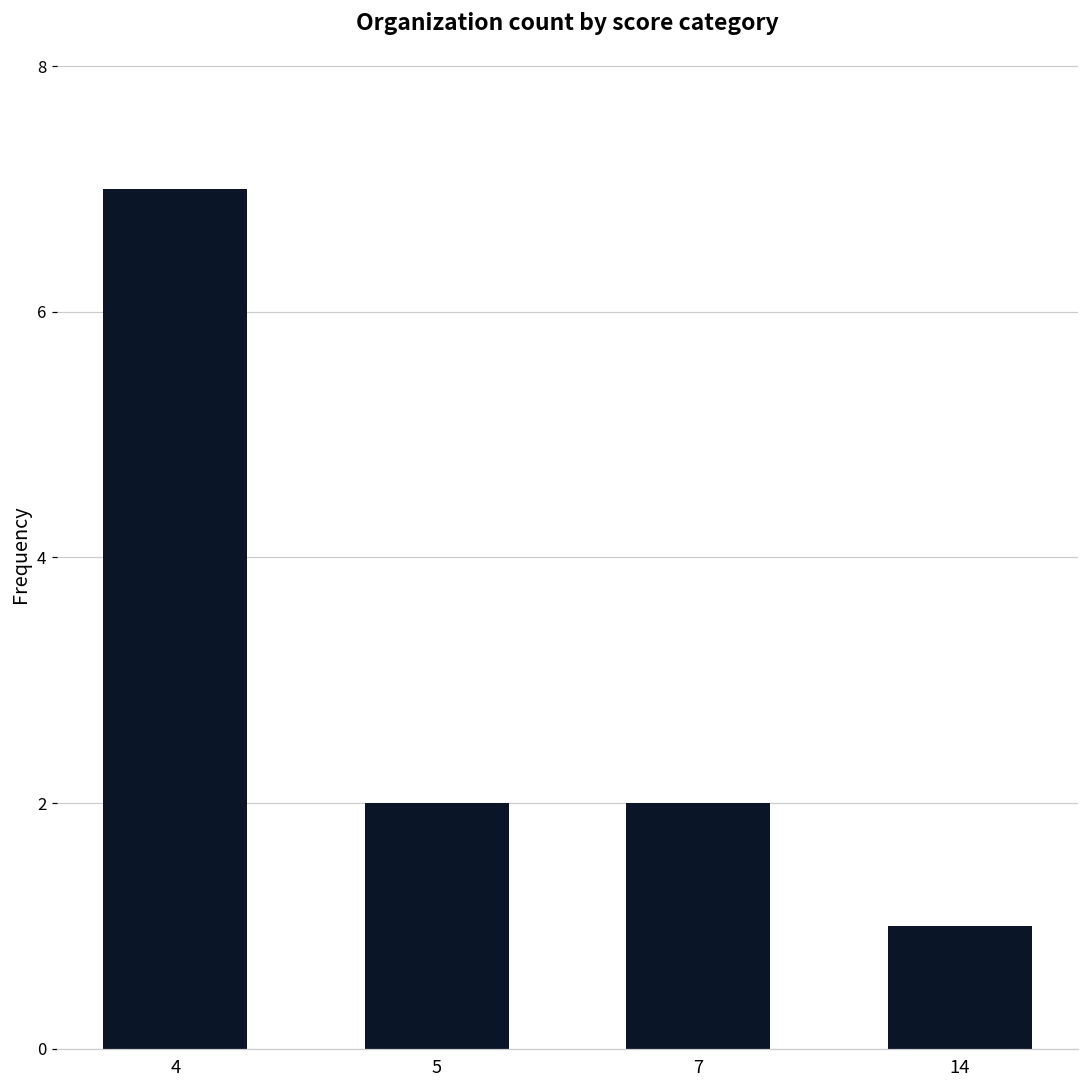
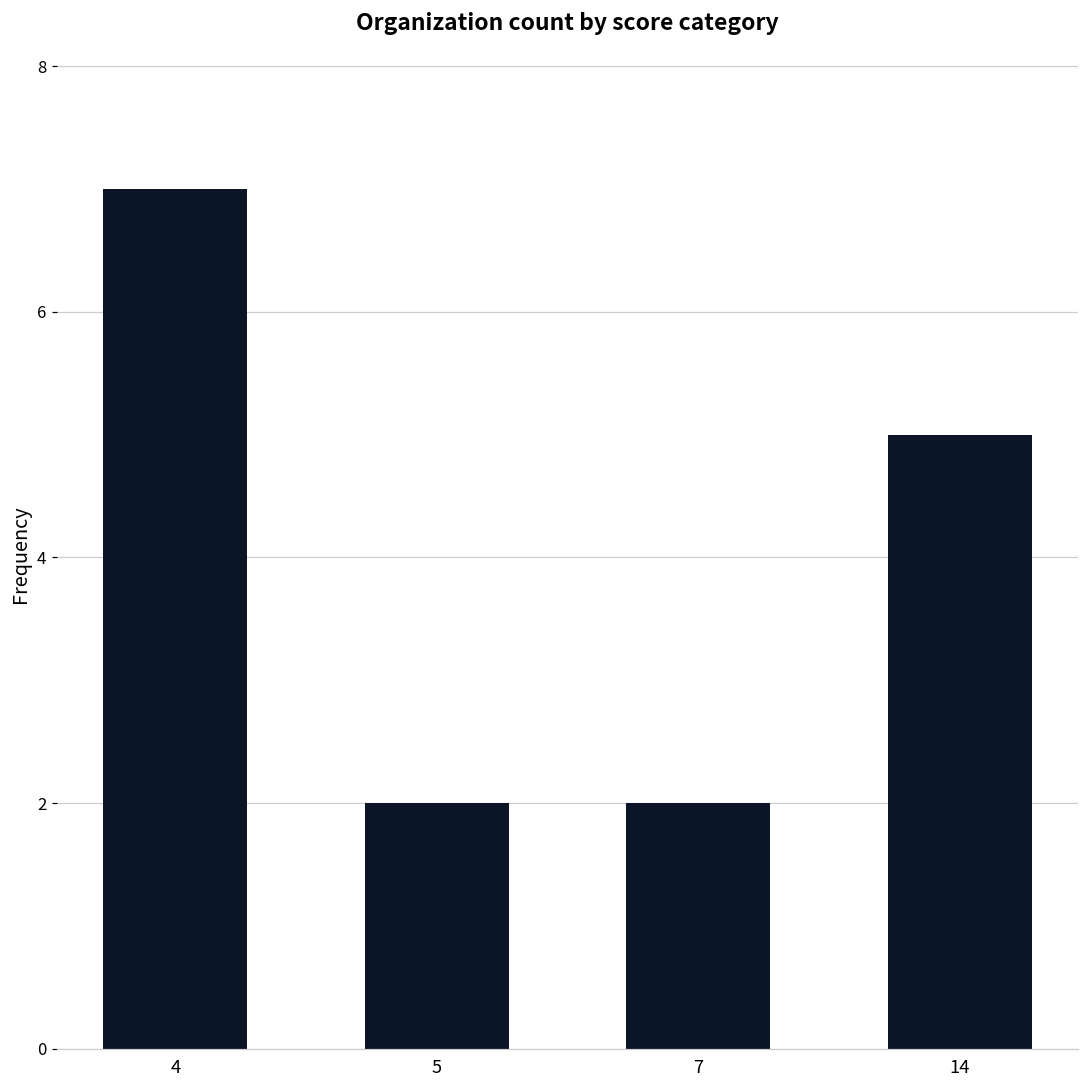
  {
    "4": 7,
    "5": 2,
    "7": 2,
-   "14": 1
+   "14": 5
  }
